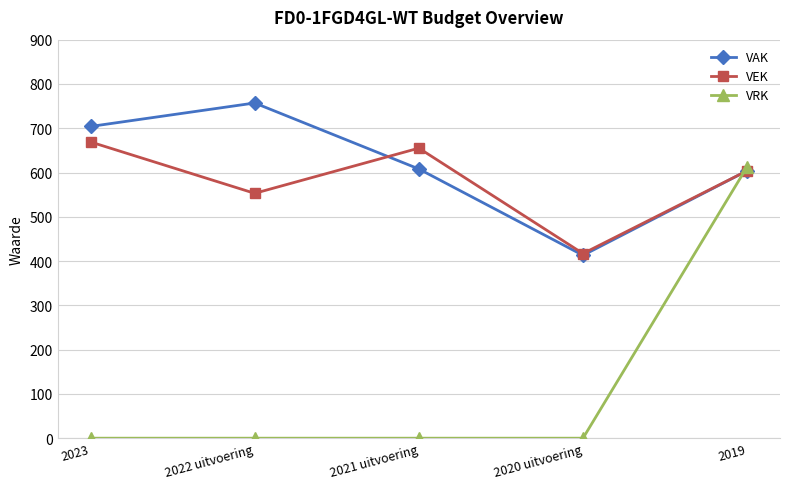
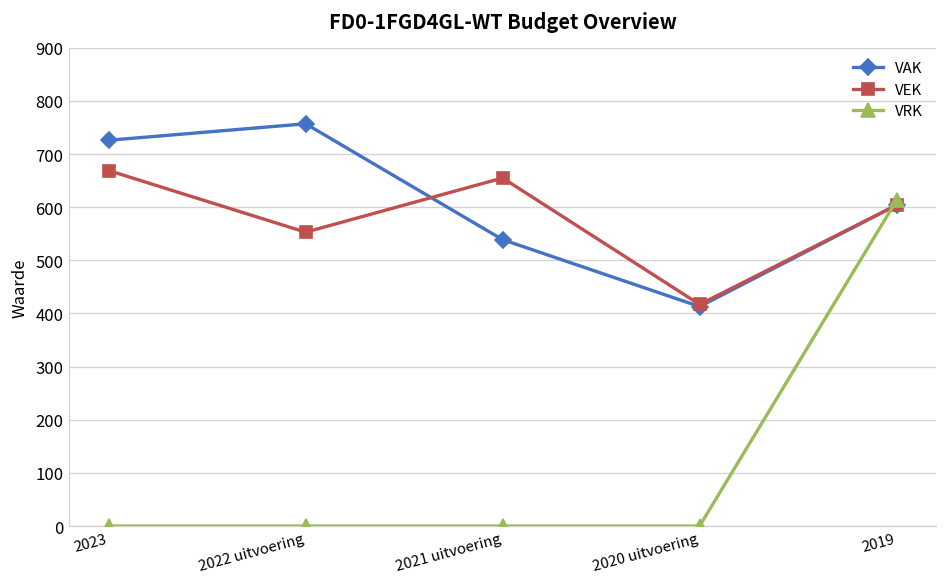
  {
    "VAK": {
-     "2023": 700,
+     "2023": 730,
      "2022 uitvoering": 760,
-     "2021 uitvoering": 610
+     "2021 uitvoering": 540
    },
    "VEK": {
      "2023": 670,
      "2022 uitvoering": 550,
      "2021 uitvoering": 660
    },
    "VRK": {
      "2023": 0,
      "2022 uitvoering": 0,
      "2021 uitvoering": 0,
      "2020 uitvoering": 0,
      "2019": 610
    }
  }
